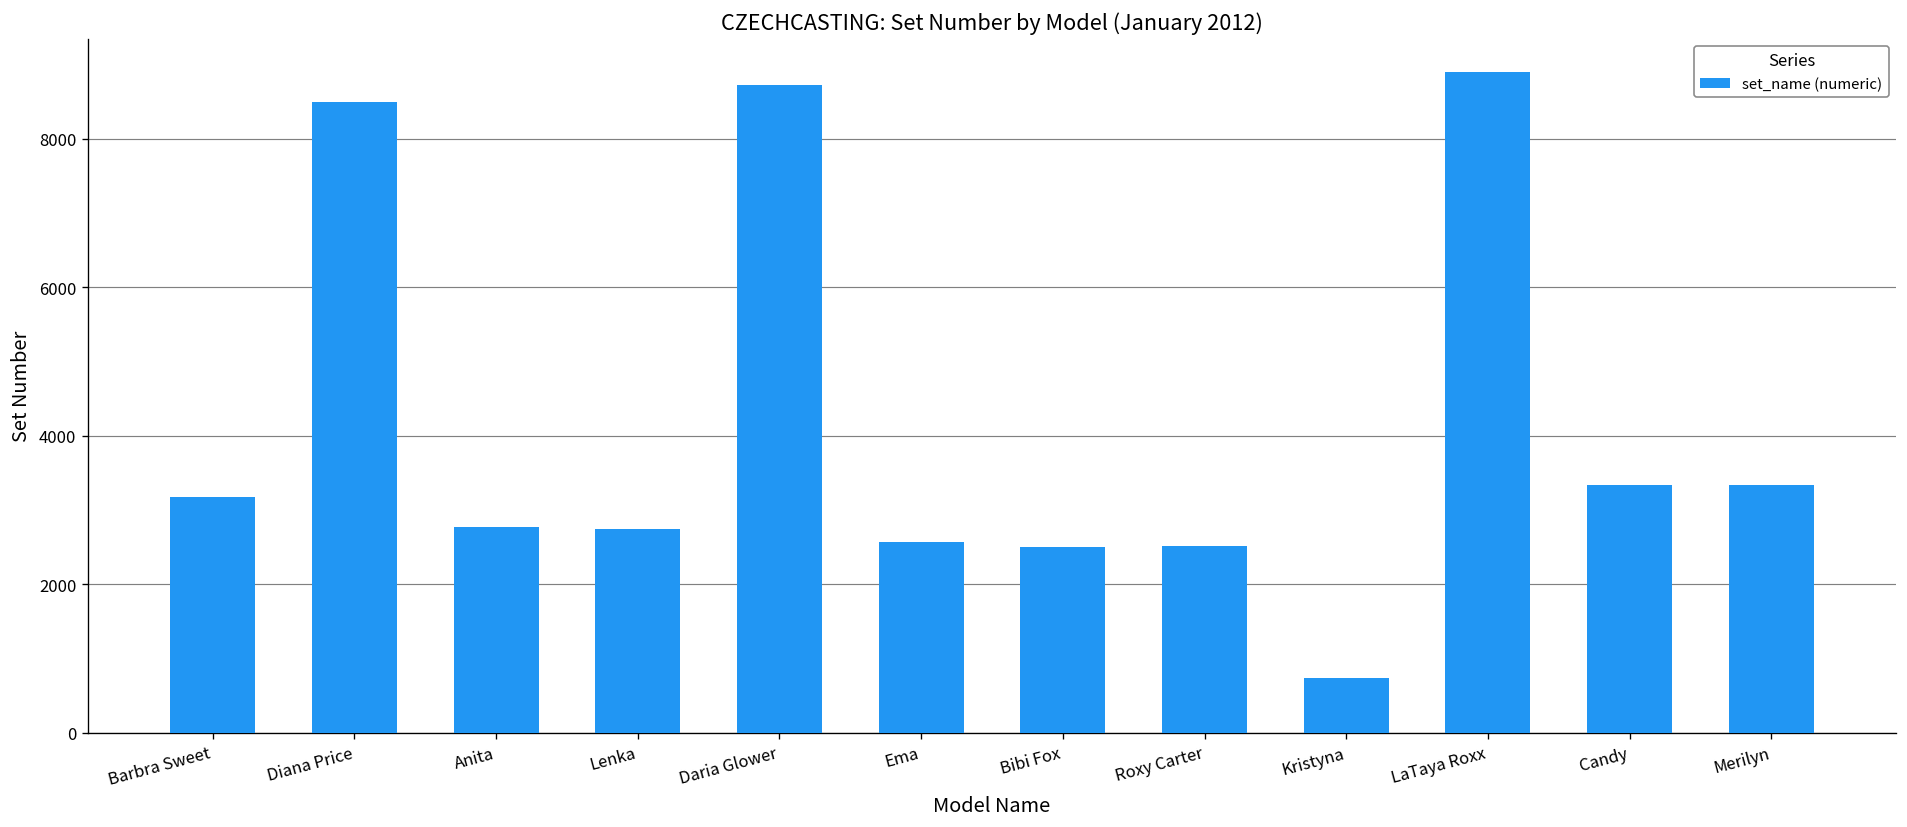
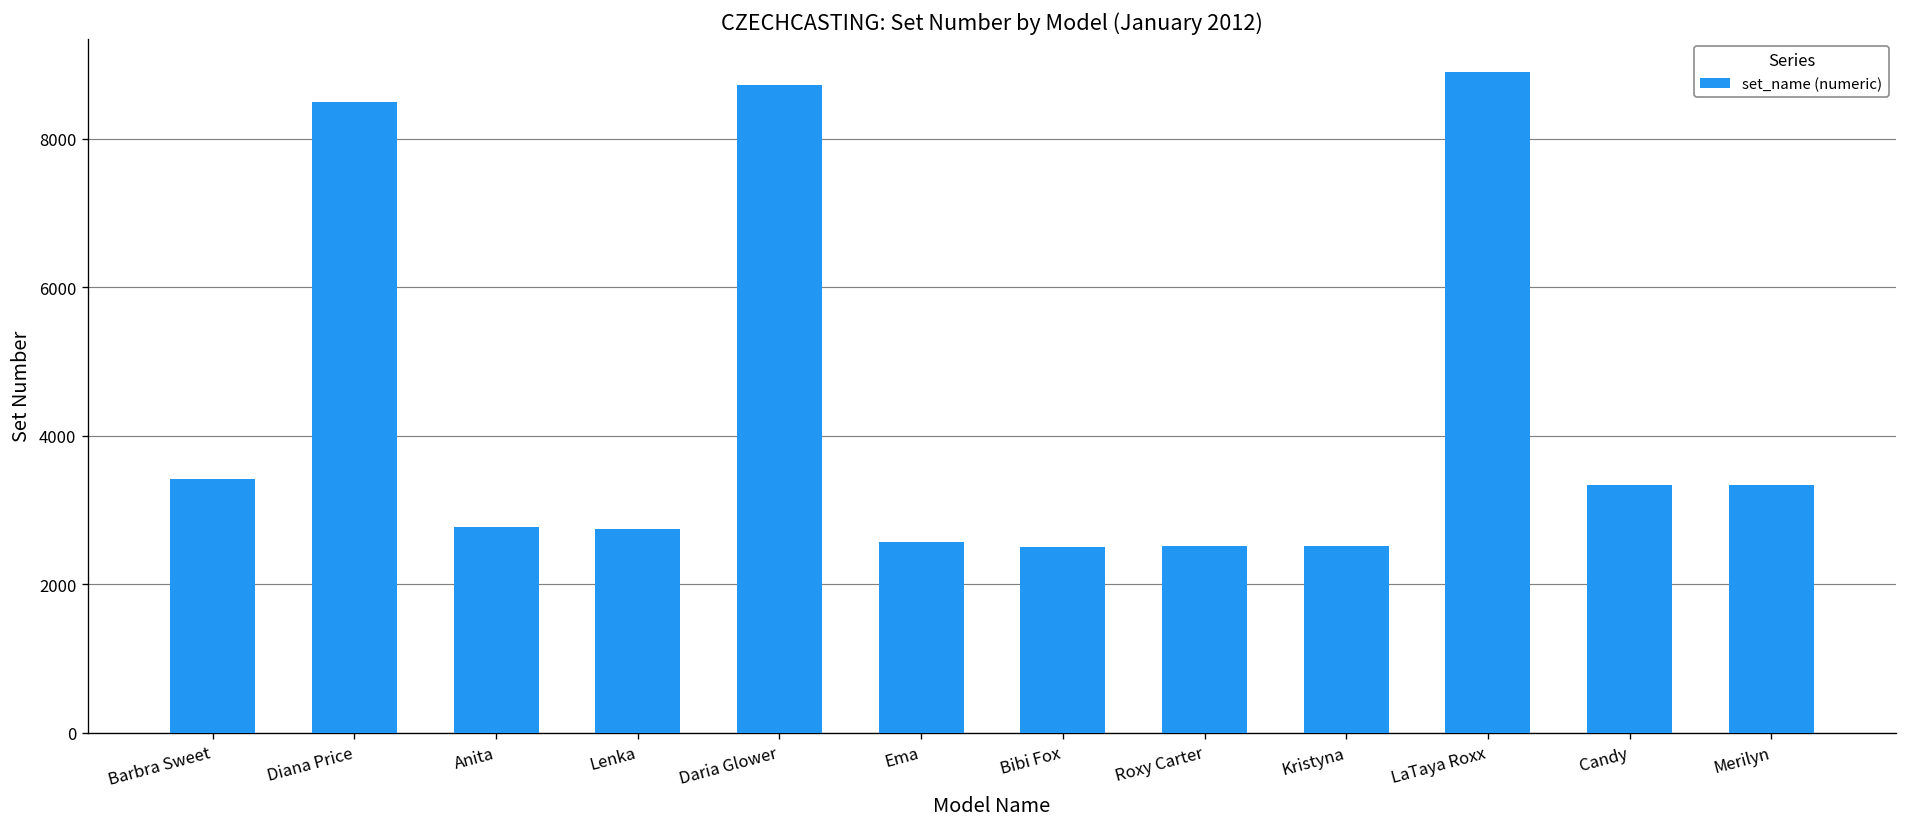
  {
-   "Barbra Sweet": 3200,
+   "Barbra Sweet": 3400,
    "Diana Price": 8500,
    "Anita": 2800,
    "Lenka": 2800,
    "Daria Glower": 8700,
    "Ema": 2600,
    "Bibi Fox": 2500,
    "Roxy Carter": 2500,
-   "Kristyna": 700,
+   "Kristyna": 2500,
    "LaTaya Roxx": 8900,
    "Candy": 3300,
    "Merilyn": 3300
  }
